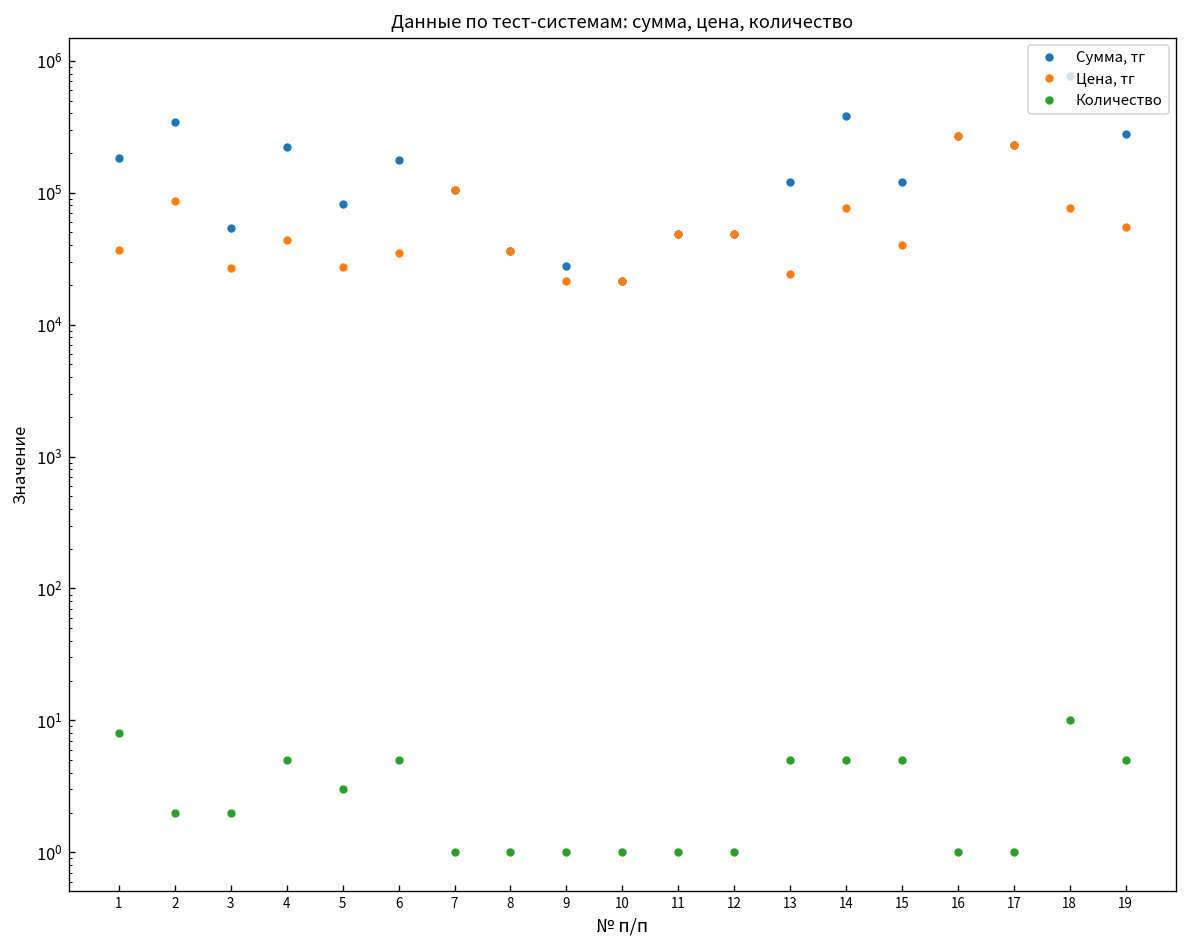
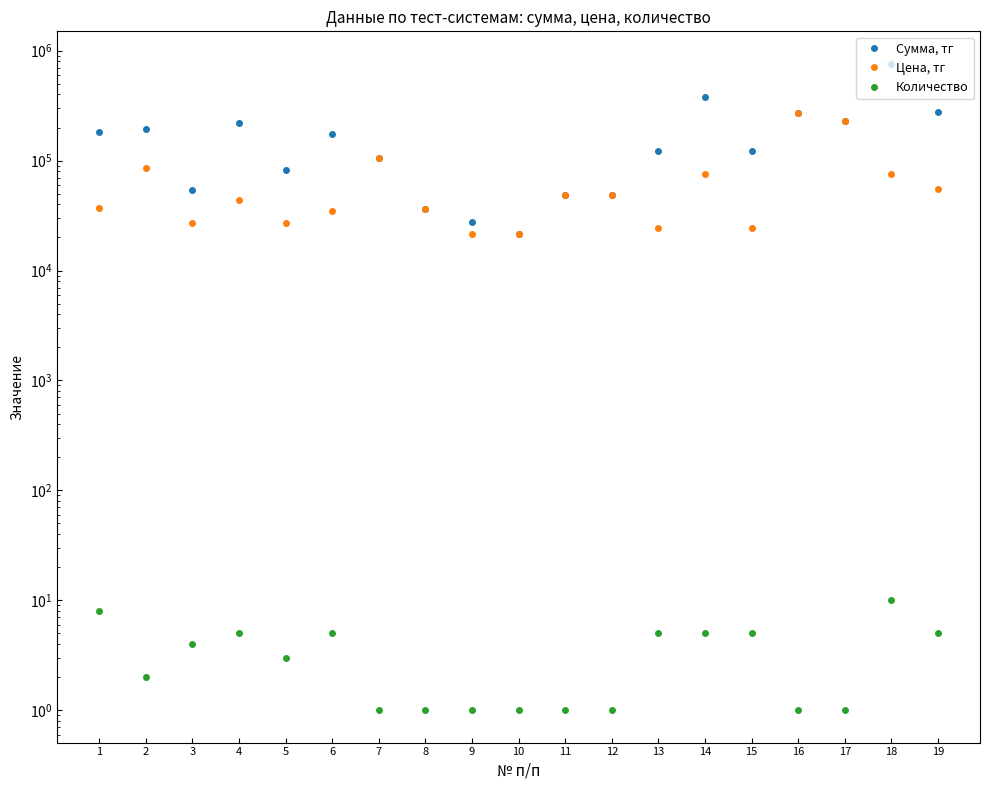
  {
    "Сумма, тг": {
      "1": 180000,
-     "2": 340000,
+     "2": 190000,
      "3": 50000,
      "4": 220000,
      "5": 80000,
      "6": 180000,
      "9": 28000,
      "13": 120000,
      "14": 380000,
      "15": 120000,
      "19": 280000
    },
    "Цена, тг": {
      "1": 37000,
      "2": 90000,
      "3": 27000,
      "4": 44000,
      "5": 27000,
      "6": 35000,
      "9": 22000,
      "13": 24000,
      "14": 80000,
-     "15": 40000,
+     "15": 24000,
      "18": 80000,
      "19": 60000
    },
    "Количество": {
      "1": 8,
      "2": 2,
-     "3": 2,
+     "3": 4,
      "4": 5,
      "5": 3,
      "6": 5,
      "7": 1,
      "8": 1,
      "9": 1,
      "10": 1,
      "11": 1,
      "12": 1,
      "13": 5,
      "14": 5,
      "15": 5,
      "16": 1,
      "17": 1,
      "18": 10,
      "19": 5
    }
  }
